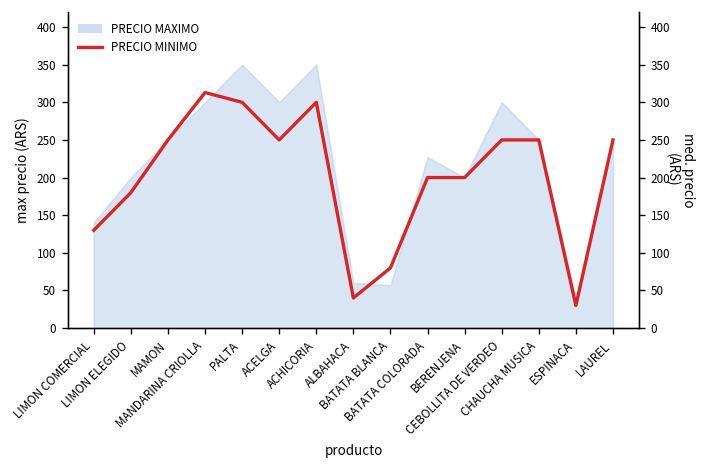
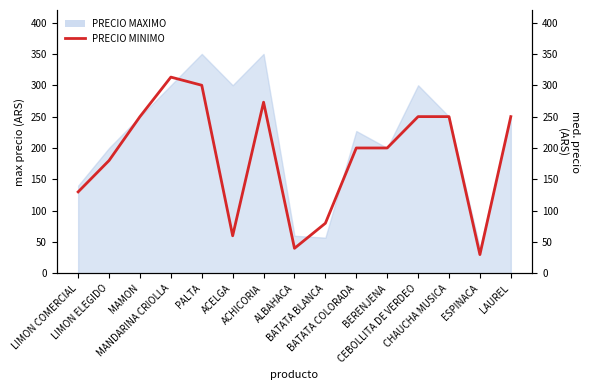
  {
    "PRECIO MAXIMO": {
      "LIMON COMERCIAL": 140,
      "LIMON ELEGIDO": 200,
      "MAMON": 250,
      "MANDARINA CRIOLLA": 300,
      "PALTA": 350,
      "ACELGA": 300,
      "ACHICORIA": 350,
      "ALBAHACA": 60,
      "BATATA BLANCA": 60,
      "BATATA COLORADA": 230,
      "BERENJENA": 200,
      "CEBOLLITA DE VERDEO": 300,
      "CHAUCHA MUSICA": 250,
      "ESPINACA": 40,
      "LAUREL": 250
    },
    "PRECIO MINIMO": {
      "LIMON COMERCIAL": 130,
      "LIMON ELEGIDO": 180,
      "MAMON": 250,
      "MANDARINA CRIOLLA": 310,
      "PALTA": 300,
-     "ACELGA": 250,
-     "ACHICORIA": 300,
+     "ACELGA": 60,
+     "ACHICORIA": 270,
      "ALBAHACA": 40,
      "BATATA BLANCA": 80,
      "BATATA COLORADA": 200,
      "BERENJENA": 200,
      "CEBOLLITA DE VERDEO": 250,
      "CHAUCHA MUSICA": 250,
      "ESPINACA": 30,
      "LAUREL": 250
    }
  }
